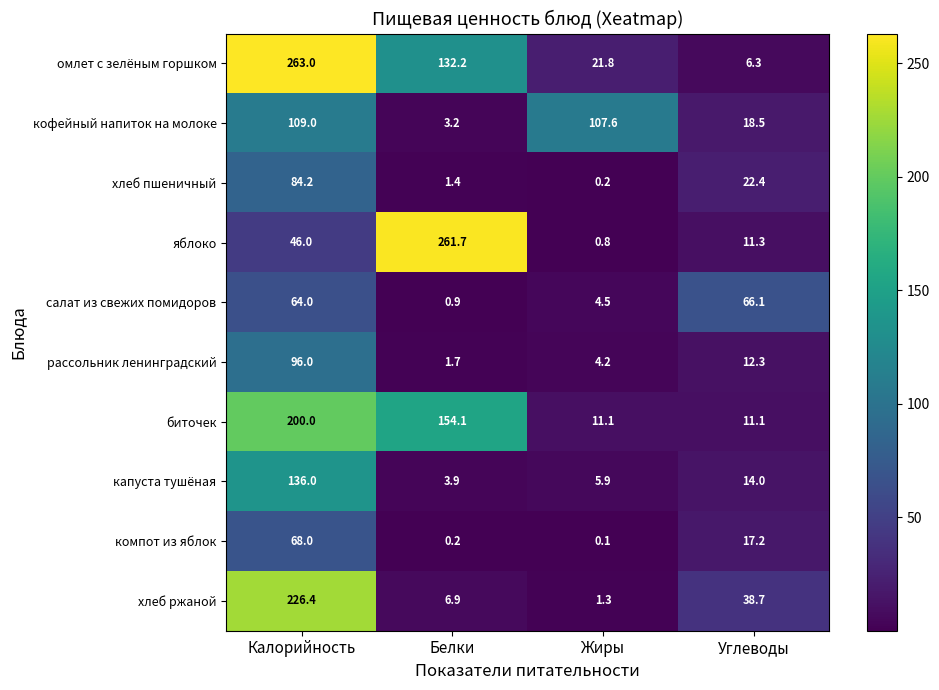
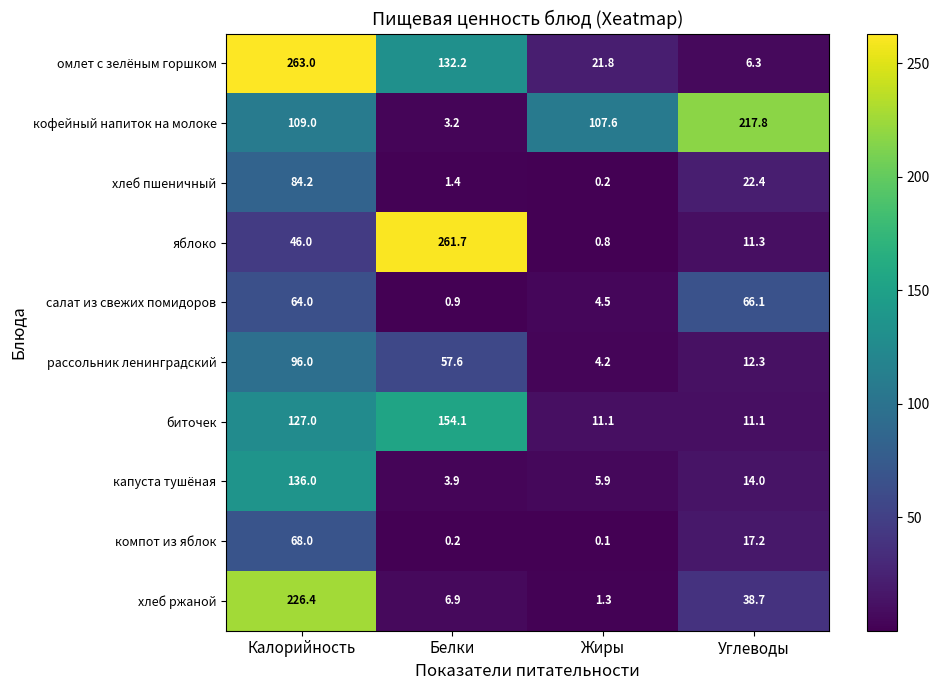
  {
    "омлет с зелёным горшком": {
      "Калорийность": 263.0,
      "Белки": 132.2,
      "Жиры": 21.8,
      "Углеводы": 6.3
    },
    "кофейный напиток на молоке": {
      "Калорийность": 109.0,
      "Белки": 3.2,
      "Жиры": 107.6,
-     "Углеводы": 18.5
+     "Углеводы": 217.8
    },
    "хлеб пшеничный": {
      "Калорийность": 84.2,
      "Белки": 1.4,
      "Жиры": 0.2,
      "Углеводы": 22.4
    },
    "яблоко": {
      "Калорийность": 46.0,
      "Белки": 261.7,
      "Жиры": 0.8,
      "Углеводы": 11.3
    },
    "салат из свежих помидоров": {
      "Калорийность": 64.0,
      "Белки": 0.9,
      "Жиры": 4.5,
      "Углеводы": 66.1
    },
    "рассольник ленинградский": {
      "Калорийность": 96.0,
-     "Белки": 1.7,
+     "Белки": 57.6,
      "Жиры": 4.2,
      "Углеводы": 12.3
    },
    "биточек": {
-     "Калорийность": 200.0,
+     "Калорийность": 127.0,
      "Белки": 154.1,
      "Жиры": 11.1,
      "Углеводы": 11.1
    },
    "капуста тушёная": {
      "Калорийность": 136.0,
      "Белки": 3.9,
      "Жиры": 5.9,
      "Углеводы": 14.0
    },
    "компот из яблок": {
      "Калорийность": 68.0,
      "Белки": 0.2,
      "Жиры": 0.1,
      "Углеводы": 17.2
    },
    "хлеб ржаной": {
      "Калорийность": 226.4,
      "Белки": 6.9,
      "Жиры": 1.3,
      "Углеводы": 38.7
    }
  }
